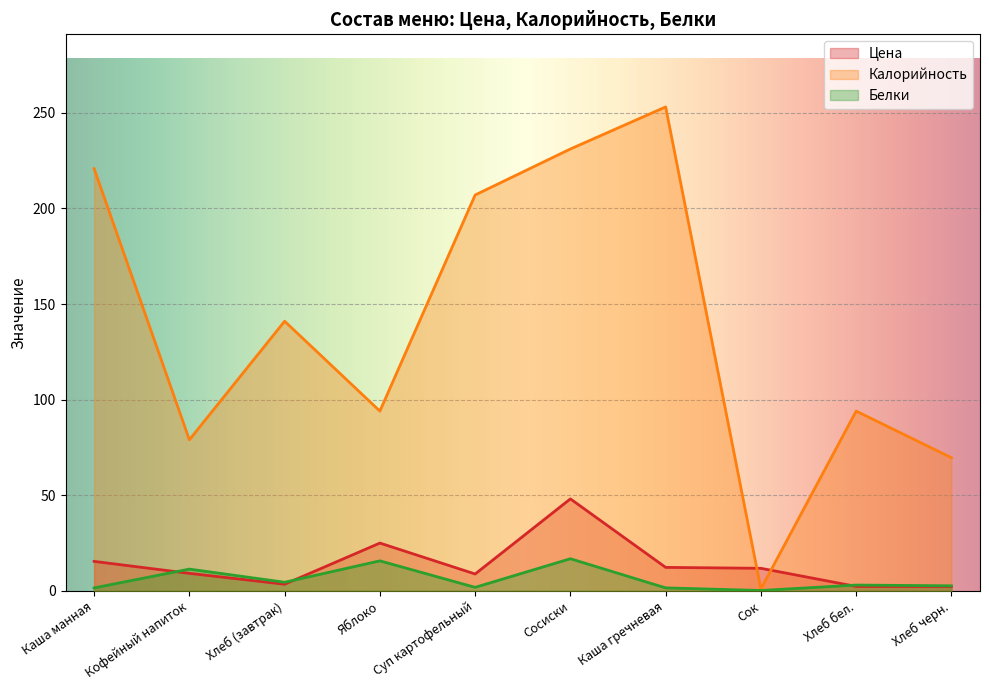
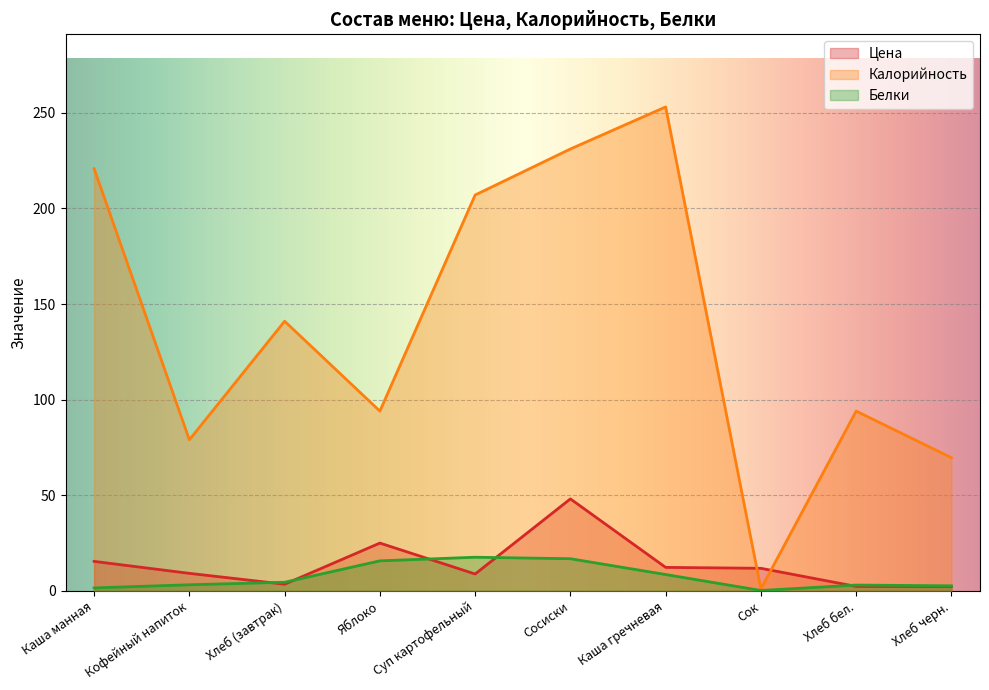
  {
    "Белки": {
      "Каша манная": 2,
-     "Кофейный напиток": 11,
+     "Кофейный напиток": 3,
      "Яблоко": 16,
-     "Суп картофельный": 2,
+     "Суп картофельный": 18,
      "Сосиски": 17,
-     "Каша гречневая": 2
+     "Каша гречневая": 9
    }
  }
